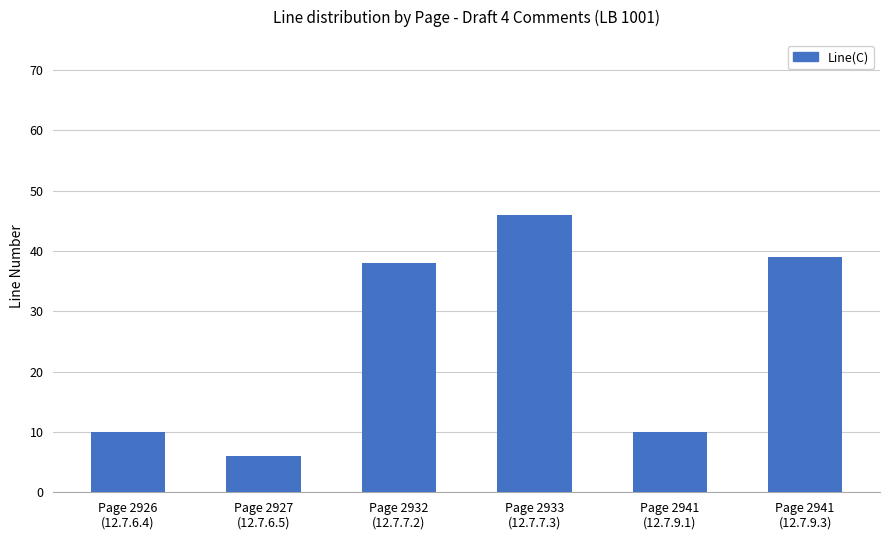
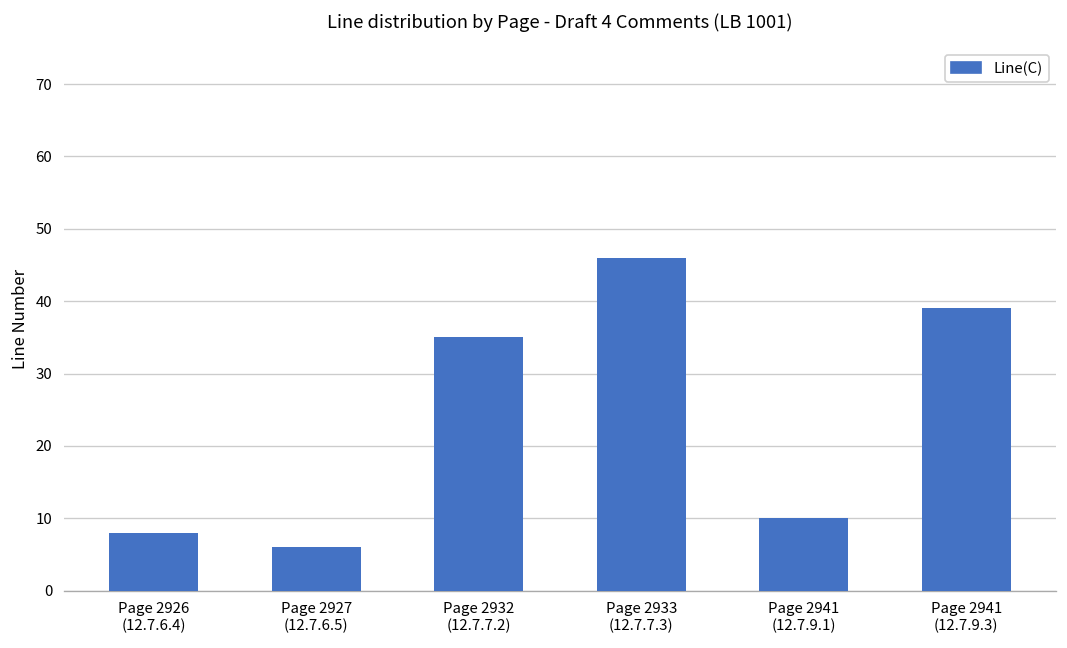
  {
-   "Page 2926 (12.7.6.4)": 10,
+   "Page 2926 (12.7.6.4)": 8,
    "Page 2927 (12.7.6.5)": 6,
-   "Page 2932 (12.7.7.2)": 38,
+   "Page 2932 (12.7.7.2)": 35,
    "Page 2933 (12.7.7.3)": 46,
    "Page 2941 (12.7.9.1)": 10,
    "Page 2941 (12.7.9.3)": 39
  }
